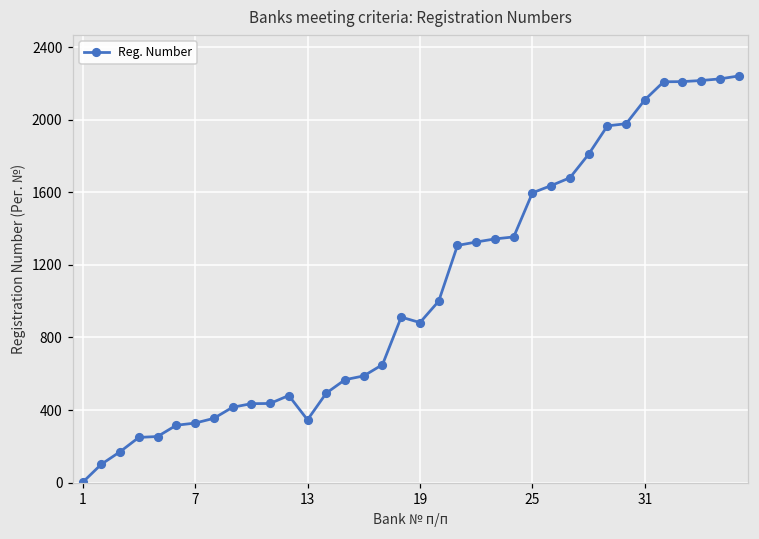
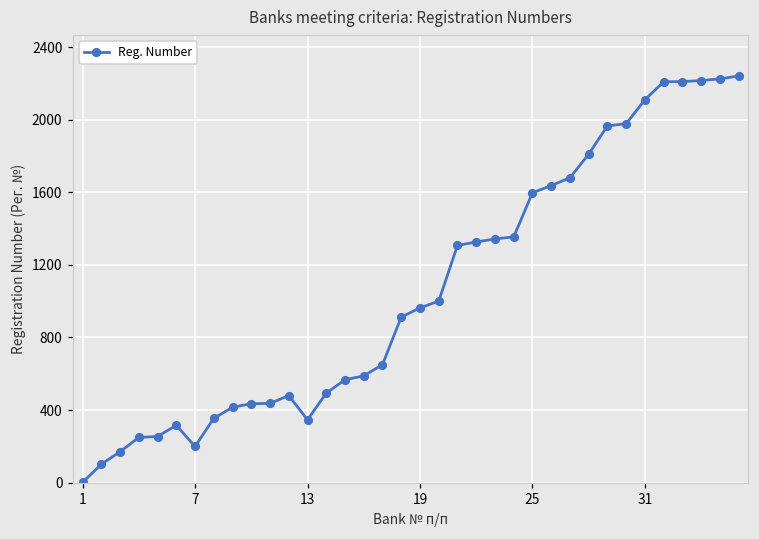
  {
    "1": 0,
-   "7": 330,
+   "7": 200,
    "13": 350,
-   "19": 880,
+   "19": 960,
    "25": 1600,
    "31": 2110
  }
